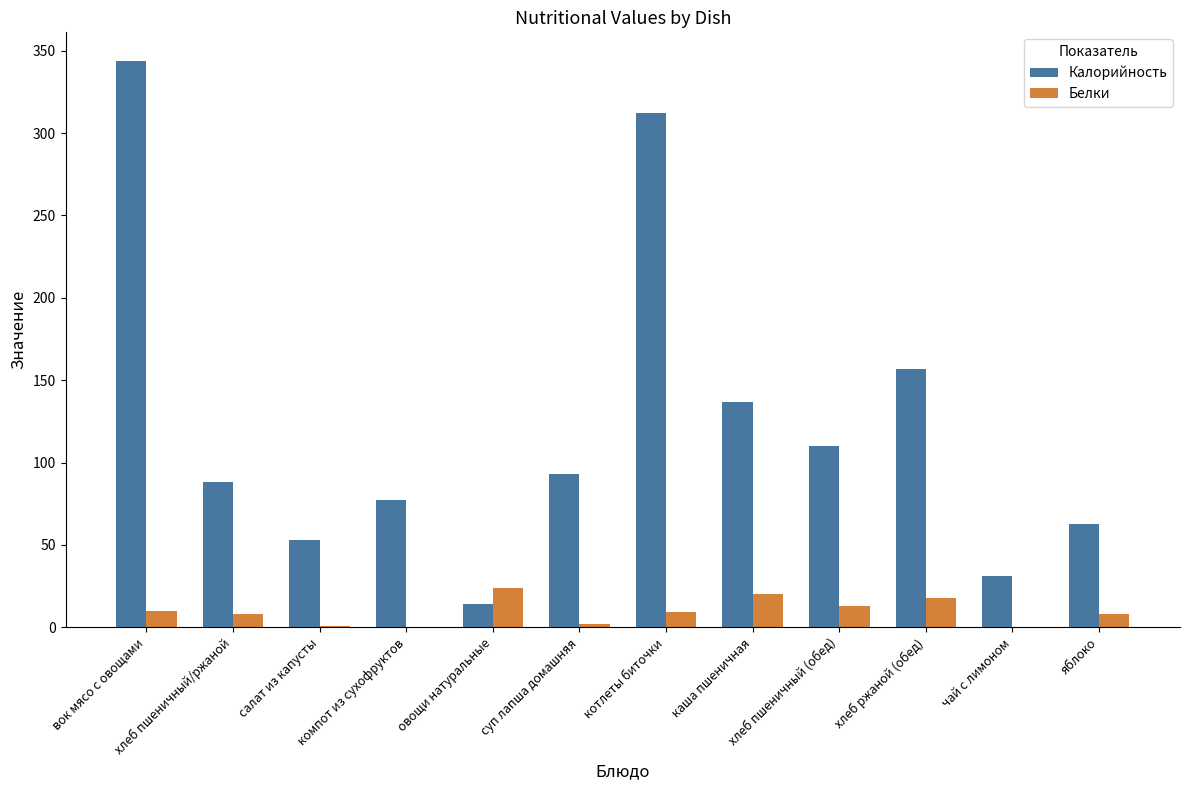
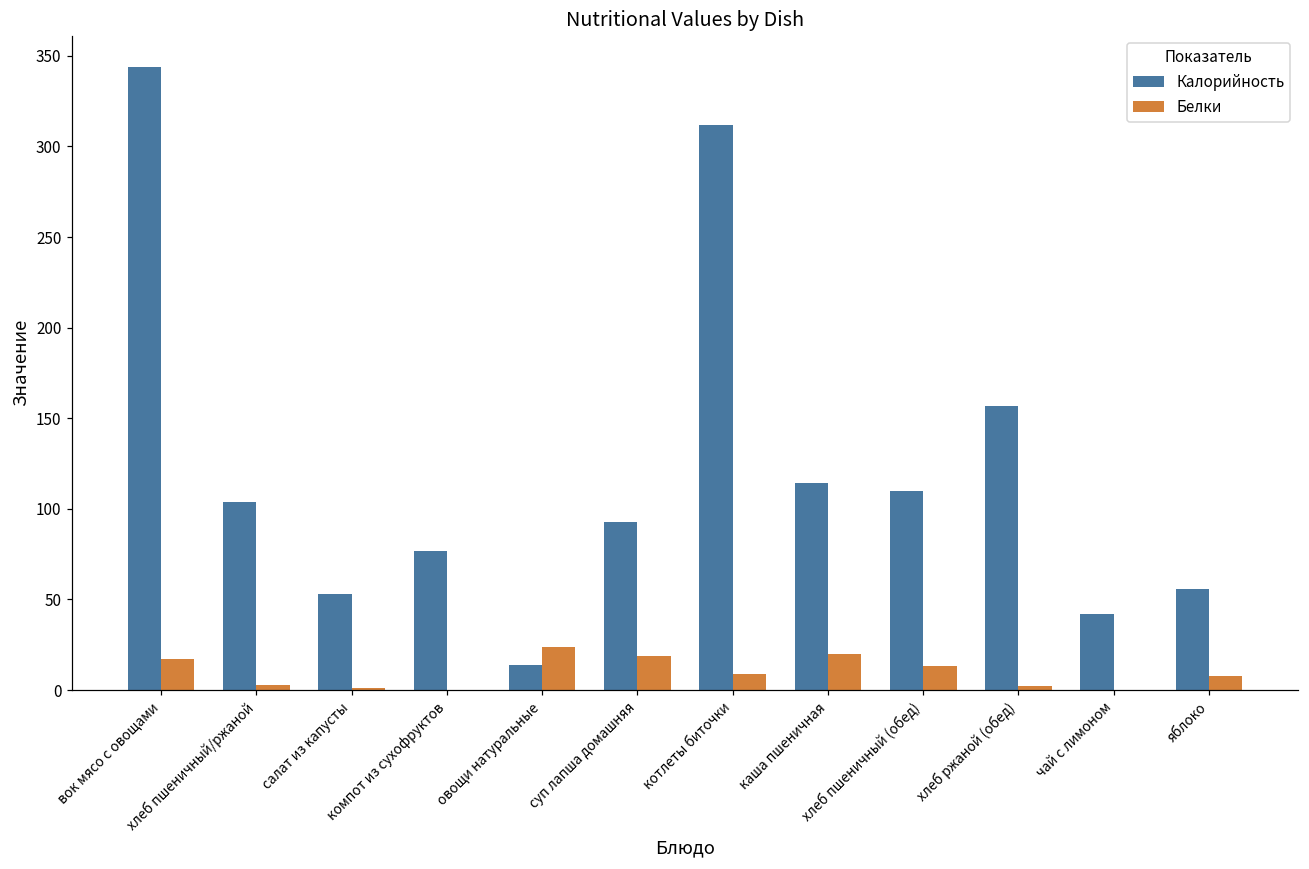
  {
    "Калорийность": {
      "вок мясо с овощами": 344,
-     "хлеб пшеничный/ржаной": 88,
+     "хлеб пшеничный/ржаной": 104,
      "салат из капусты": 53,
      "компот из сухофруктов": 77,
      "овощи натуральные": 14,
      "суп лапша домашняя": 93,
      "котлеты биточки": 312,
-     "каша пшеничная": 137,
+     "каша пшеничная": 114,
      "хлеб пшеничный (обед)": 110,
      "хлеб ржаной (обед)": 157,
-     "чай с лимоном": 31,
-     "яблоко": 63
+     "чай с лимоном": 42,
+     "яблоко": 56
    },
    "Белки": {
-     "вок мясо с овощами": 10,
-     "хлеб пшеничный/ржаной": 8,
+     "вок мясо с овощами": 17,
+     "хлеб пшеничный/ржаной": 3,
      "компот из сухофруктов": 0,
      "овощи натуральные": 24,
-     "суп лапша домашняя": 2,
+     "суп лапша домашняя": 19,
      "котлеты биточки": 9,
      "каша пшеничная": 20,
      "хлеб пшеничный (обед)": 13,
-     "хлеб ржаной (обед)": 18,
+     "хлеб ржаной (обед)": 2,
      "чай с лимоном": 0,
      "яблоко": 8
    }
  }
